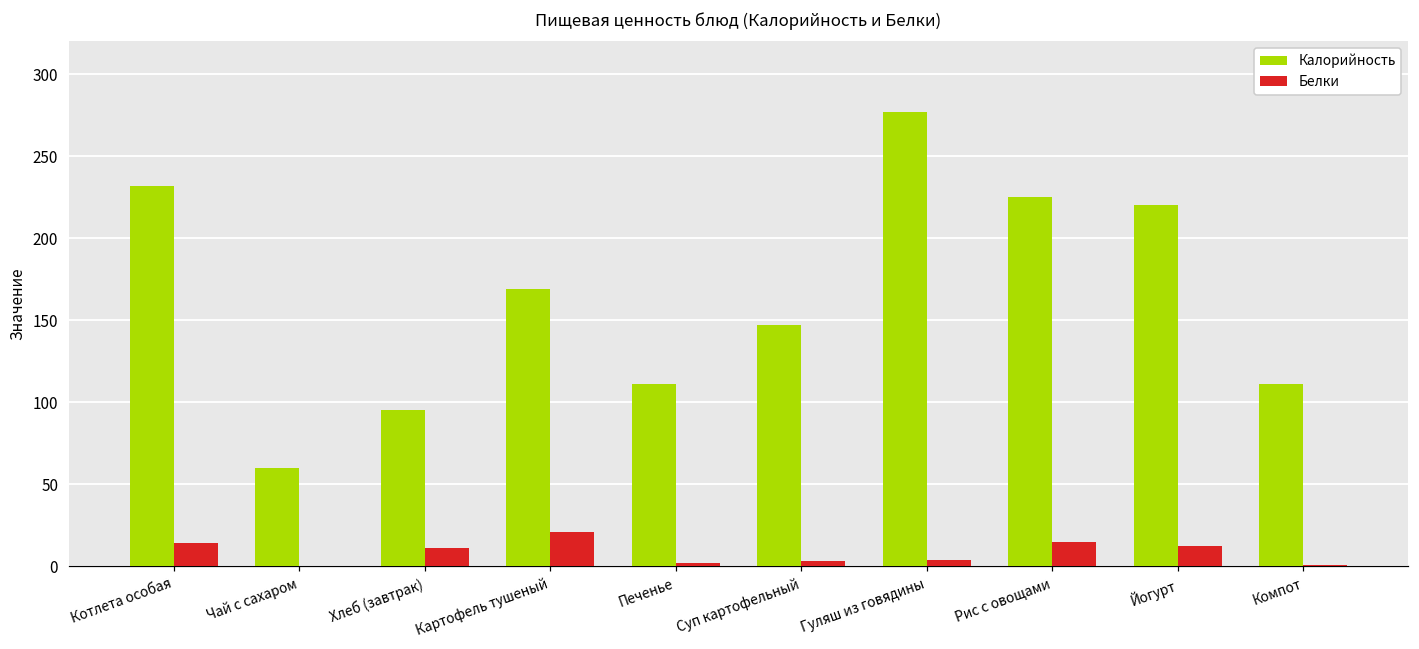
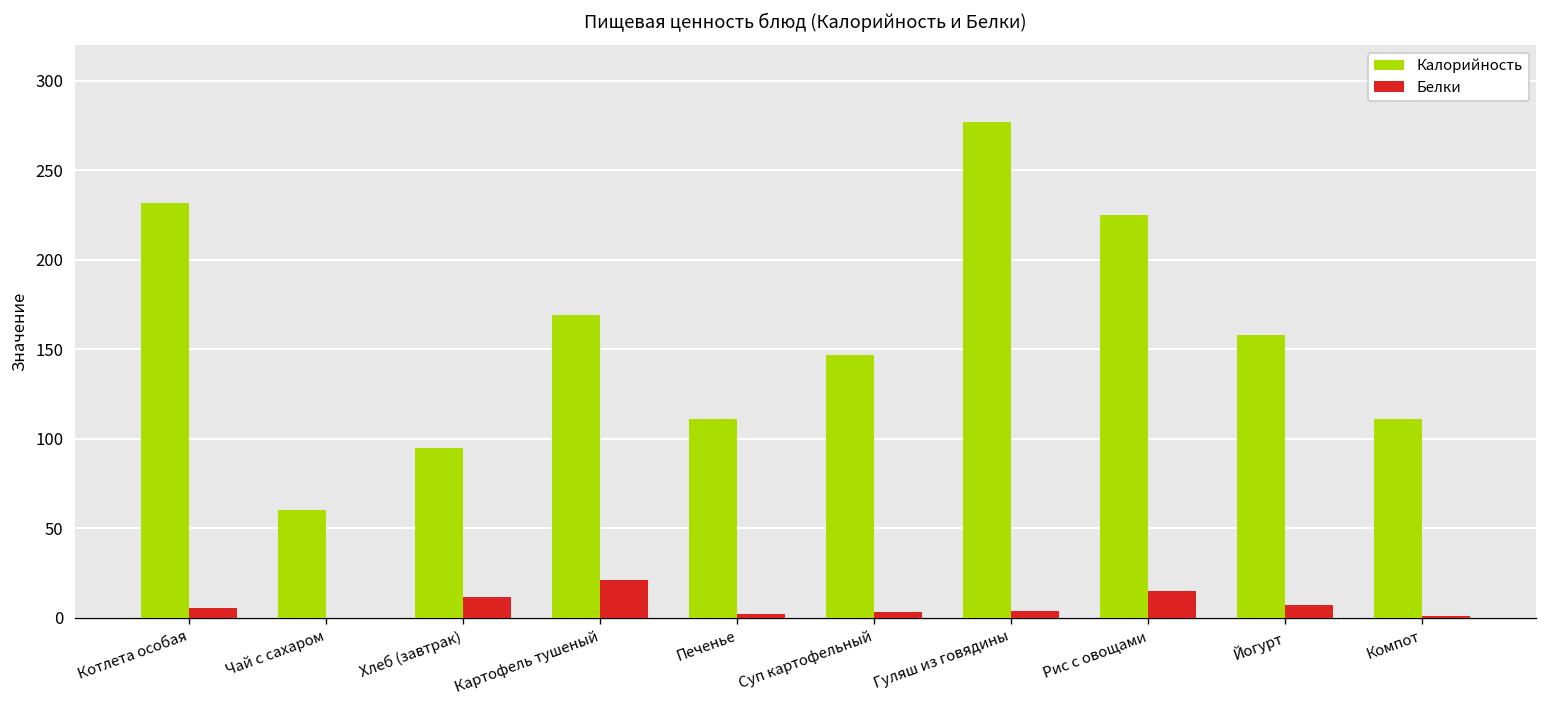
  {
    "Калорийность": {
      "Котлета особая": 232,
      "Чай с сахаром": 60,
      "Хлеб (завтрак)": 95,
      "Картофель тушеный": 169,
      "Печенье": 111,
      "Суп картофельный": 147,
      "Гуляш из говядины": 277,
      "Рис с овощами": 225,
-     "Йогурт": 220,
+     "Йогурт": 158,
      "Компот": 111
    },
    "Белки": {
-     "Котлета особая": 14,
+     "Котлета особая": 6,
      "Хлеб (завтрак)": 11,
      "Картофель тушеный": 21,
      "Печенье": 2,
      "Суп картофельный": 3,
      "Гуляш из говядины": 4,
      "Рис с овощами": 15,
-     "Йогурт": 13
+     "Йогурт": 7
    }
  }
